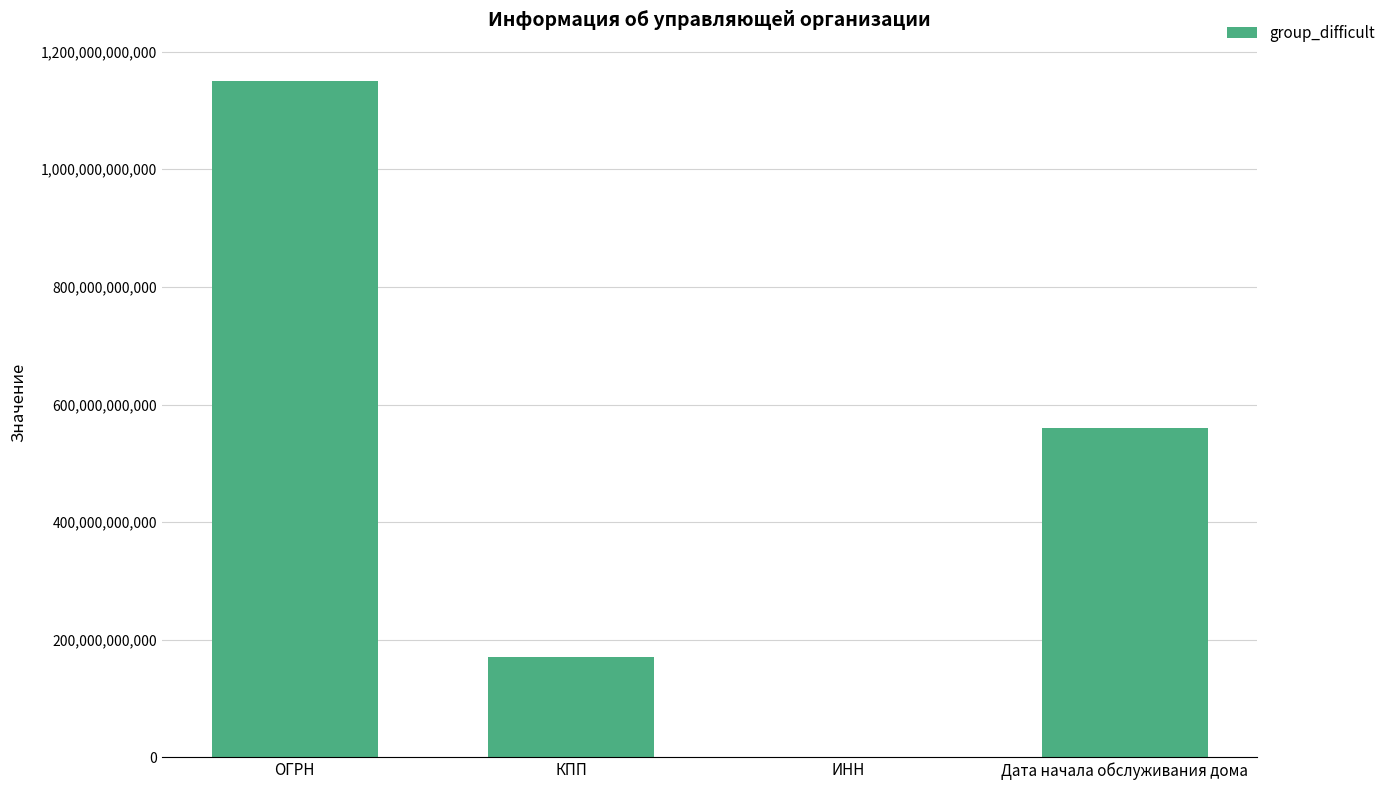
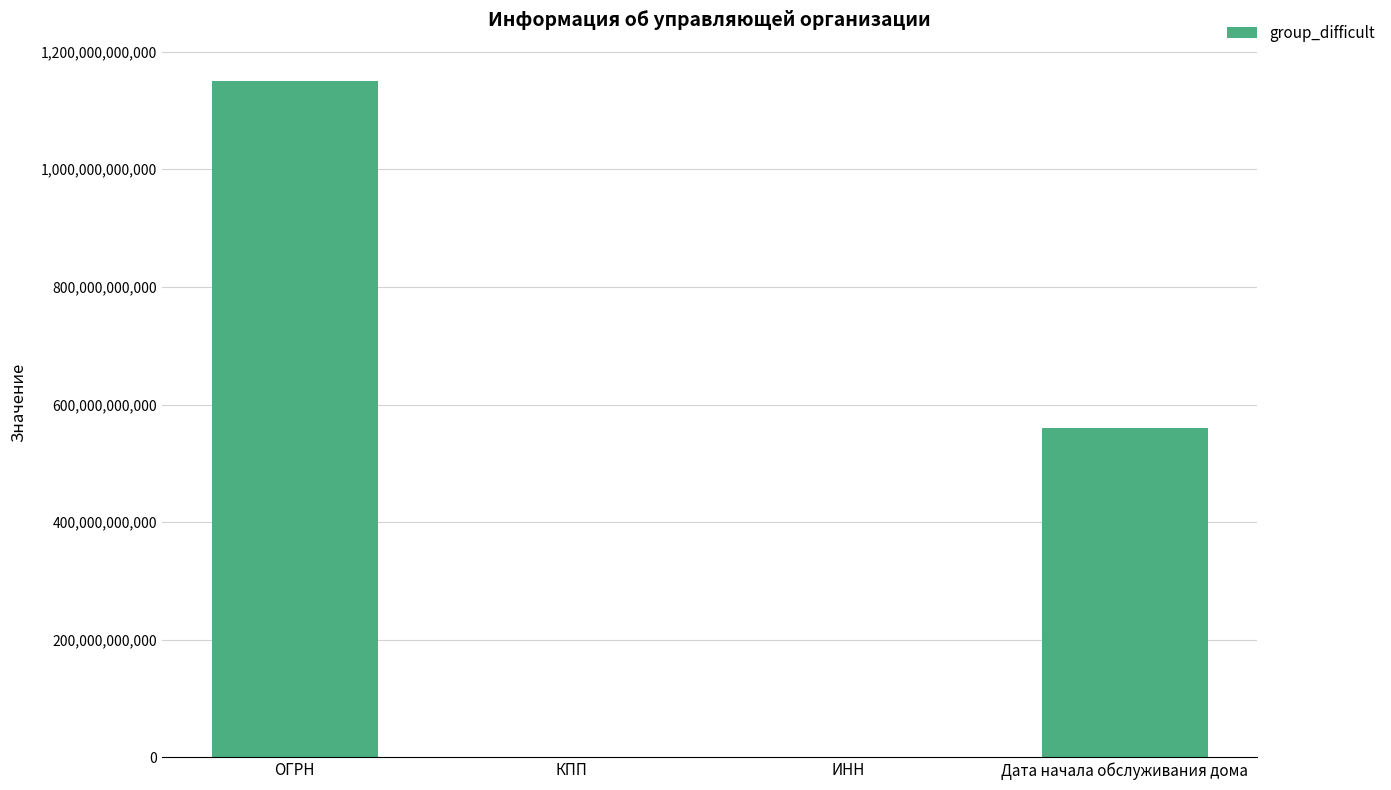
  {
    "ОГРН": "1,150,000,000,000",
-   "КПП": "170,000,000,000",
+   "КПП": "0",
    "Дата начала обслуживания дома": "560,000,000,000"
  }
